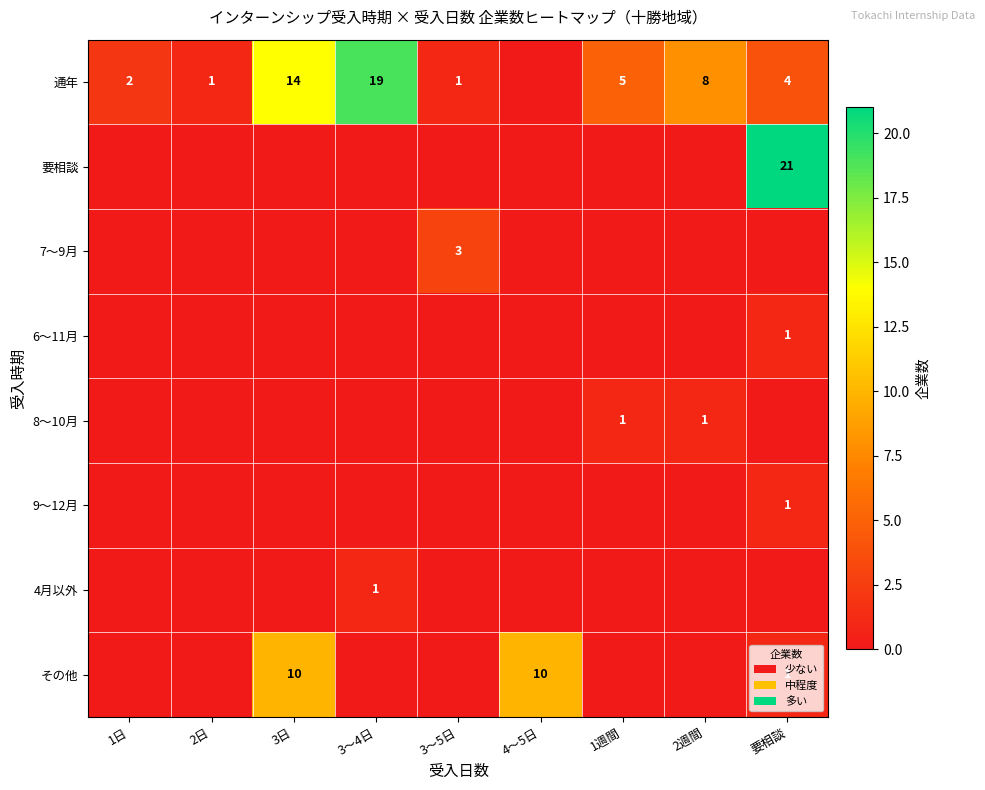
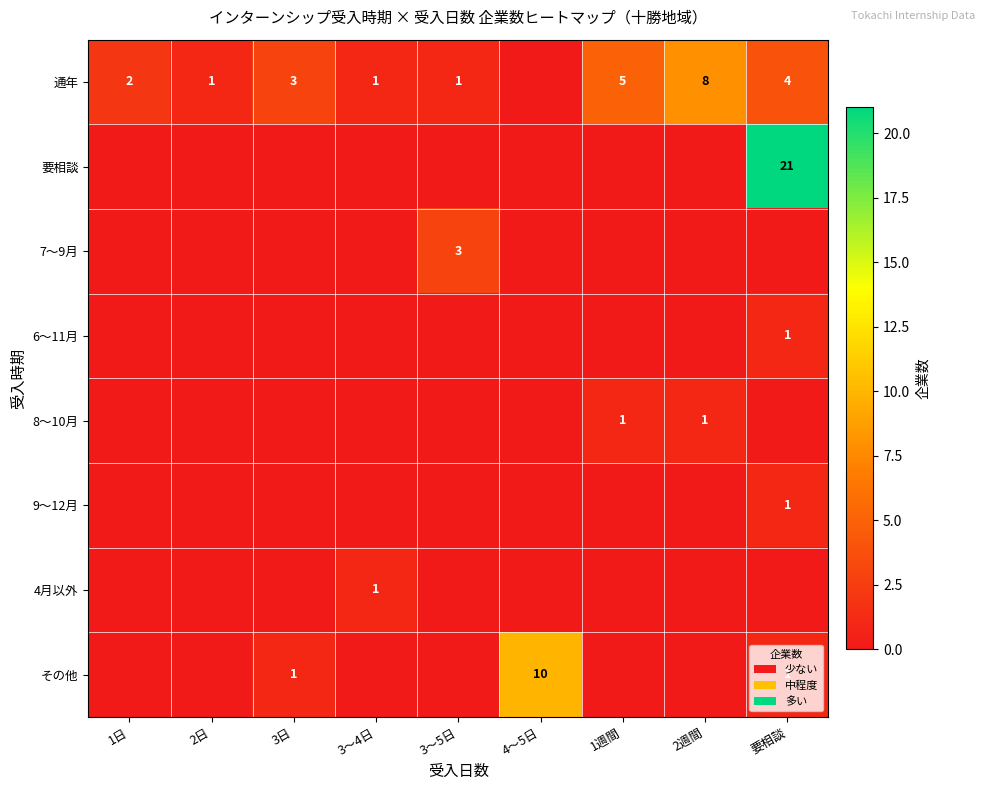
  {
    "通年": {
      "1日": 2,
      "2日": 1,
-     "3日": 14,
-     "3～4日": 19,
+     "3日": 3,
+     "3～4日": 1,
      "3～5日": 1,
      "1週間": 5,
      "2週間": 8,
      "要相談": 4
    },
    "要相談": {
      "要相談": 21
    },
    "7～9月": {
      "3～5日": 3
    },
    "6～11月": {
      "要相談": 1
    },
    "8～10月": {
      "1週間": 1,
      "2週間": 1
    },
    "9～12月": {
      "要相談": 1
    },
    "4月以外": {
      "3～4日": 1
    },
    "その他": {
-     "3日": 10,
+     "3日": 1,
      "4～5日": 10
    }
  }
